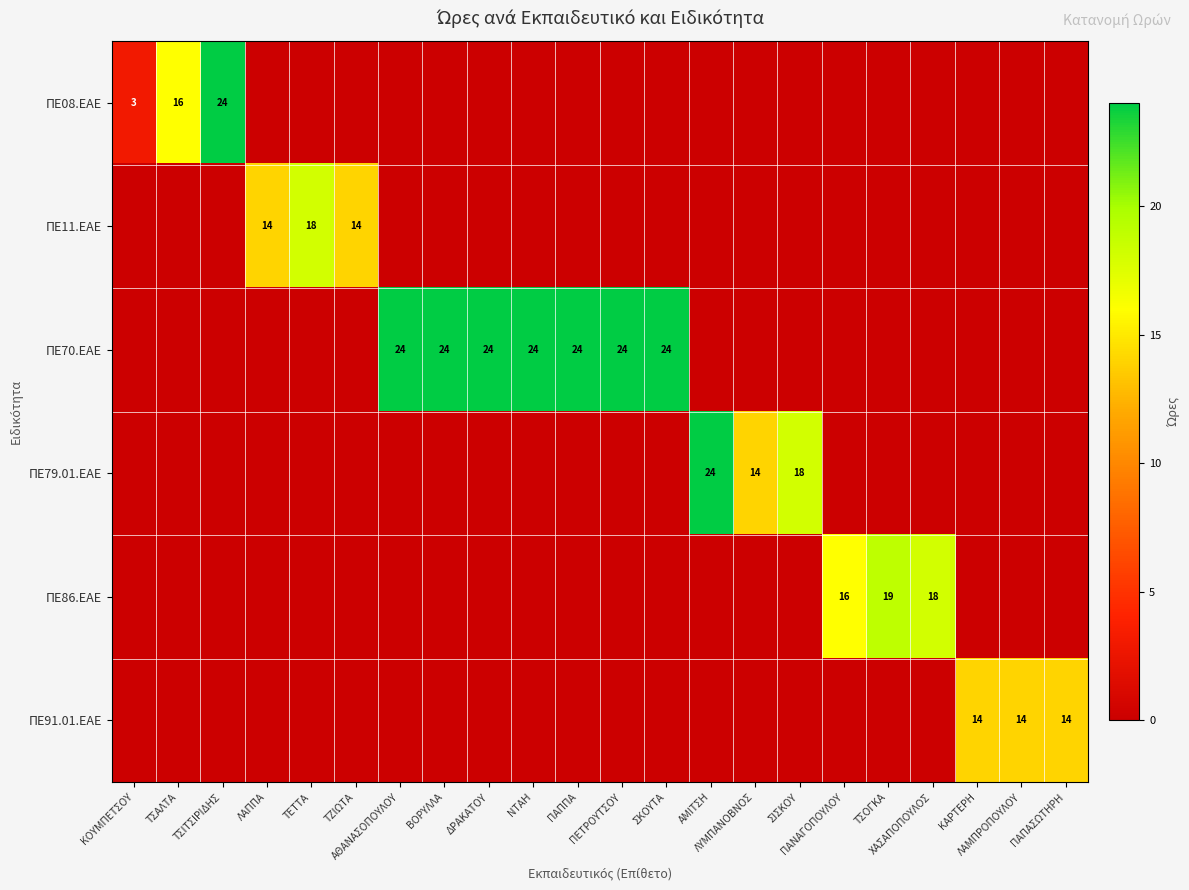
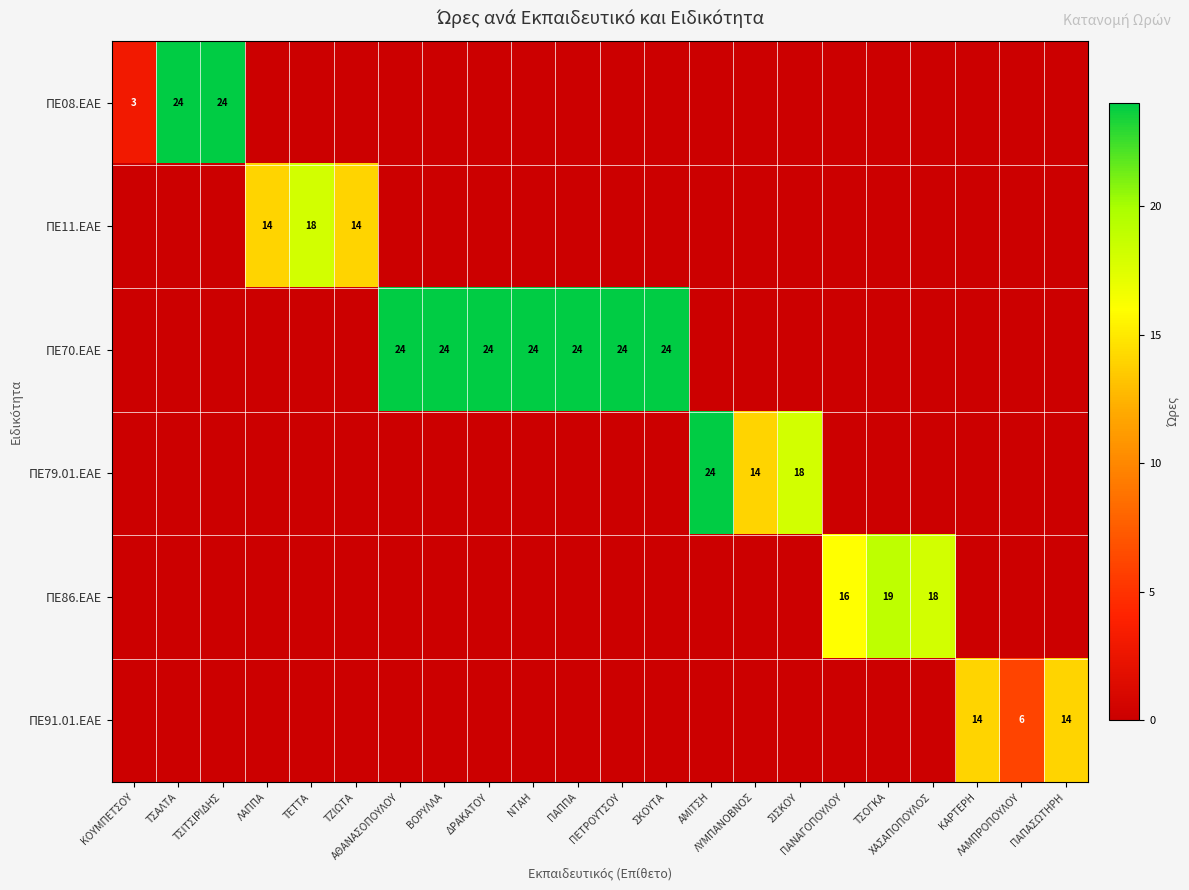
  {
    "ΠΕ08.ΕΑΕ": {
      "ΚΟΥΜΠΕΤΣΟΥ": 3,
-     "ΤΣΑΛΤΑ": 16,
+     "ΤΣΑΛΤΑ": 24,
      "ΤΣΙΤΣΙΡΙΔΗΣ": 24
    },
    "ΠΕ11.ΕΑΕ": {
      "ΛΑΠΠΑ": 14,
      "ΤΕΤΤΑ": 18,
      "ΤΖΙΩΤΑ": 14
    },
    "ΠΕ70.ΕΑΕ": {
      "ΑΘΑΝΑΣΟΠΟΥΛΟΥ": 24,
      "ΒΟΡΥΛΛΑ": 24,
      "ΔΡΑΚΑΤΟΥ": 24,
      "ΝΤΑΗ": 24,
      "ΠΑΠΠΑ": 24,
      "ΠΕΤΡΟΥΤΣΟΥ": 24,
      "ΣΚΟΥΤΑ": 24
    },
    "ΠΕ79.01.ΕΑΕ": {
      "ΑΜΙΤΣΗ": 24,
      "ΛΥΜΠΑΝΟΒΝΟΣ": 14,
      "ΣΙΣΚΟΥ": 18
    },
    "ΠΕ86.ΕΑΕ": {
      "ΠΑΝΑΓΟΠΟΥΛΟΥ": 16,
      "ΤΣΟΓΚΑ": 19,
      "ΧΑΣΑΠΟΠΟΥΛΟΣ": 18
    },
    "ΠΕ91.01.ΕΑΕ": {
      "ΚΑΡΤΕΡΗ": 14,
-     "ΛΑΜΠΡΟΠΟΥΛΟΥ": 14,
+     "ΛΑΜΠΡΟΠΟΥΛΟΥ": 6,
      "ΠΑΠΑΣΩΤΗΡΗ": 14
    }
  }
